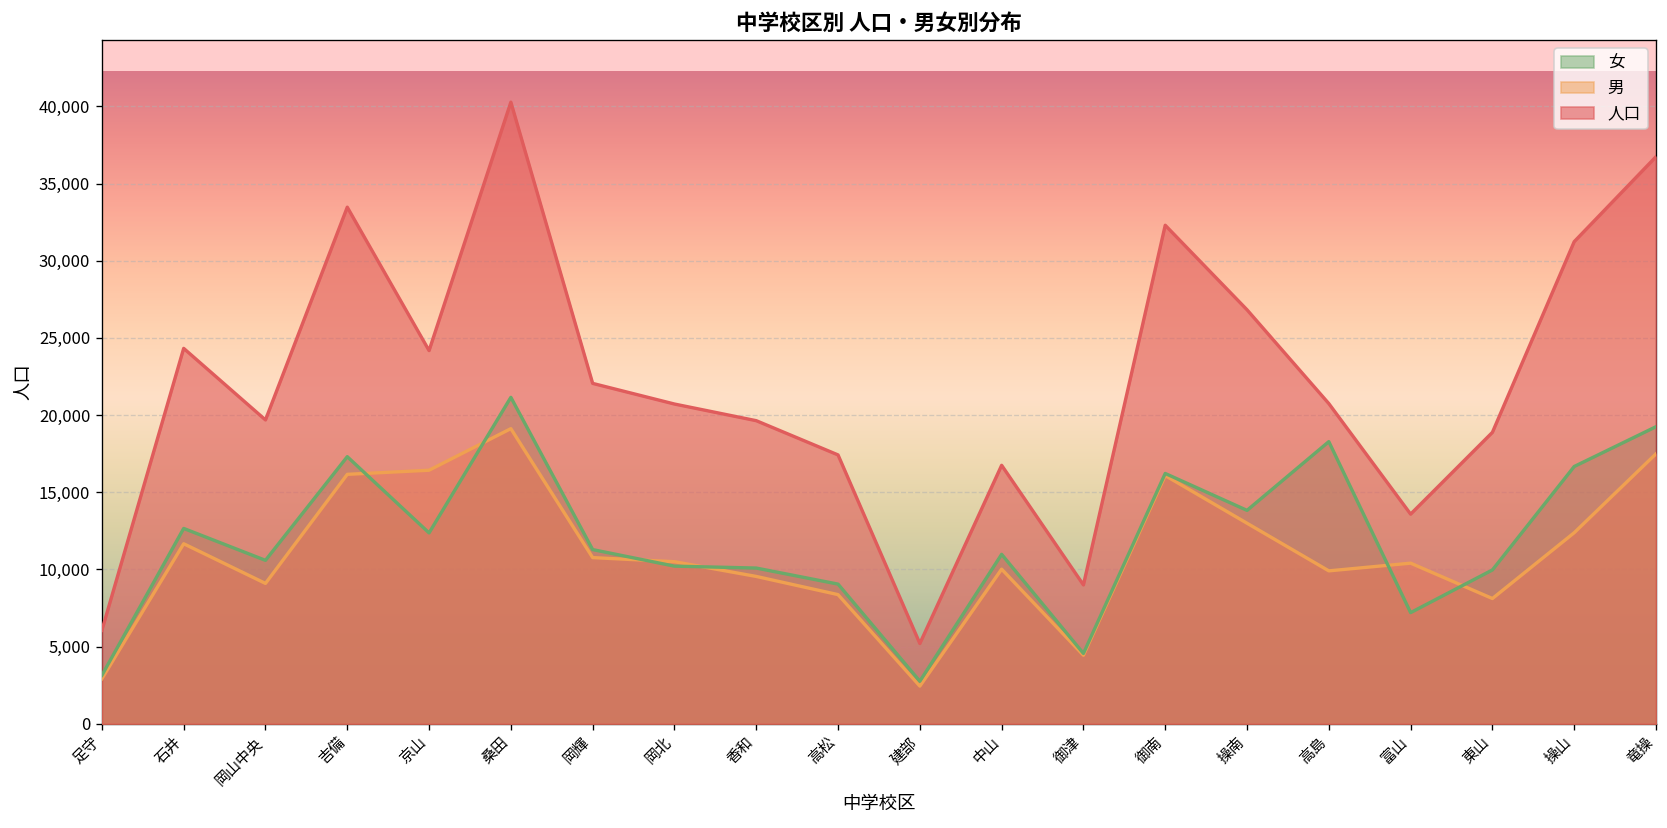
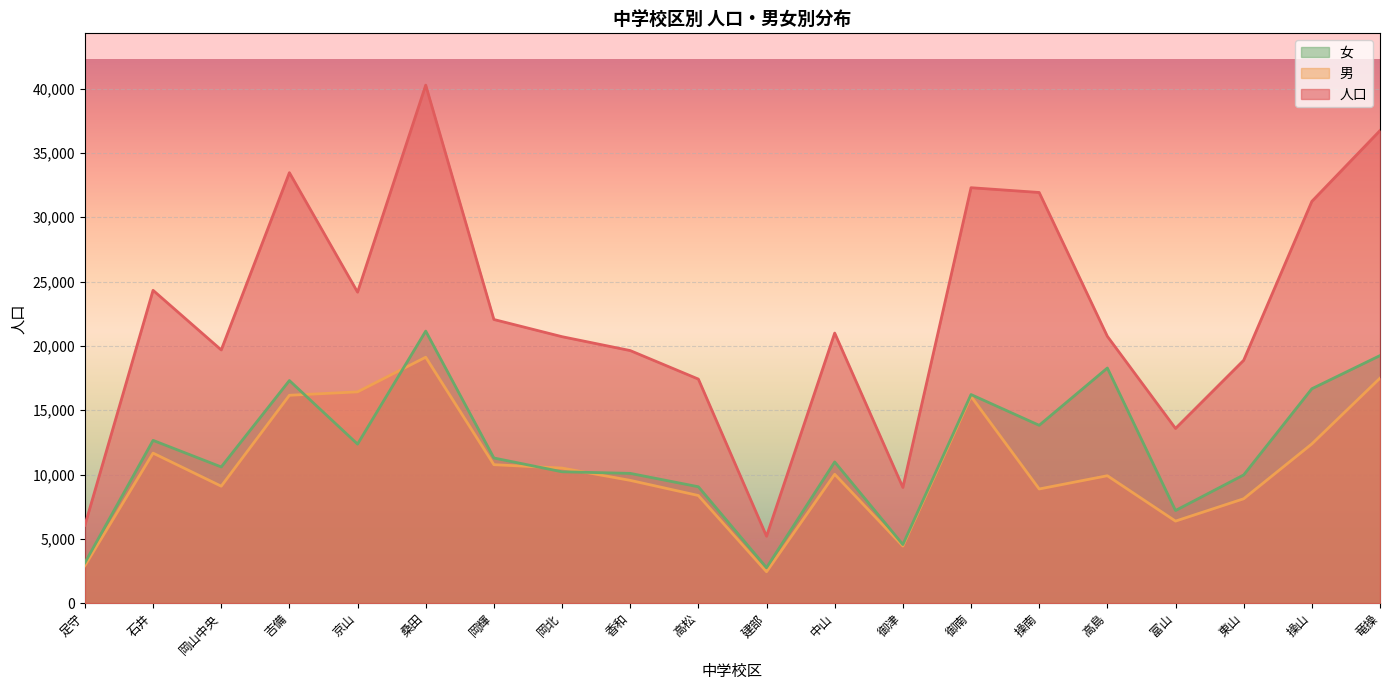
  {
    "女": {
      "足守": "3,100",
      "石井": "12,700",
      "岡山中央": "10,600",
      "吉備": "17,300",
      "京山": "12,400",
      "桑田": "21,200",
      "岡輝": "11,300",
      "岡北": "10,200",
      "香和": "10,100",
      "高松": "9,100",
      "建部": "2,800",
      "中山": "11,000",
      "操南": "13,800",
      "高島": "18,300",
      "富山": "7,200",
      "東山": "10,000",
      "操山": "16,700",
      "竜操": "19,200"
    },
    "男": {
      "足守": "2,900",
      "石井": "11,700",
      "岡山中央": "9,100",
      "吉備": "16,200",
      "京山": "16,400",
      "桑田": "19,100",
      "岡輝": "10,800",
      "岡北": "10,500",
      "香和": "9,500",
      "高松": "8,400",
      "建部": "2,400",
      "中山": "10,000",
-     "操南": "13,000",
+     "操南": "8,900",
      "高島": "9,900",
-     "富山": "10,400",
+     "富山": "6,400",
      "東山": "8,100",
      "操山": "12,400",
      "竜操": "17,500"
    },
    "人口": {
      "足守": "6,100",
      "石井": "24,300",
      "岡山中央": "19,700",
      "吉備": "33,500",
      "京山": "24,200",
      "桑田": "40,300",
      "岡輝": "22,100",
      "岡北": "20,700",
      "香和": "19,600",
      "高松": "17,400",
      "建部": "5,200",
-     "中山": "16,700",
+     "中山": "21,000",
      "御津": "9,000",
      "御南": "32,300",
-     "操南": "26,800",
+     "操南": "31,900",
      "高島": "20,700",
      "富山": "13,600",
      "東山": "18,900",
      "操山": "31,200",
      "竜操": "36,700"
    }
  }
